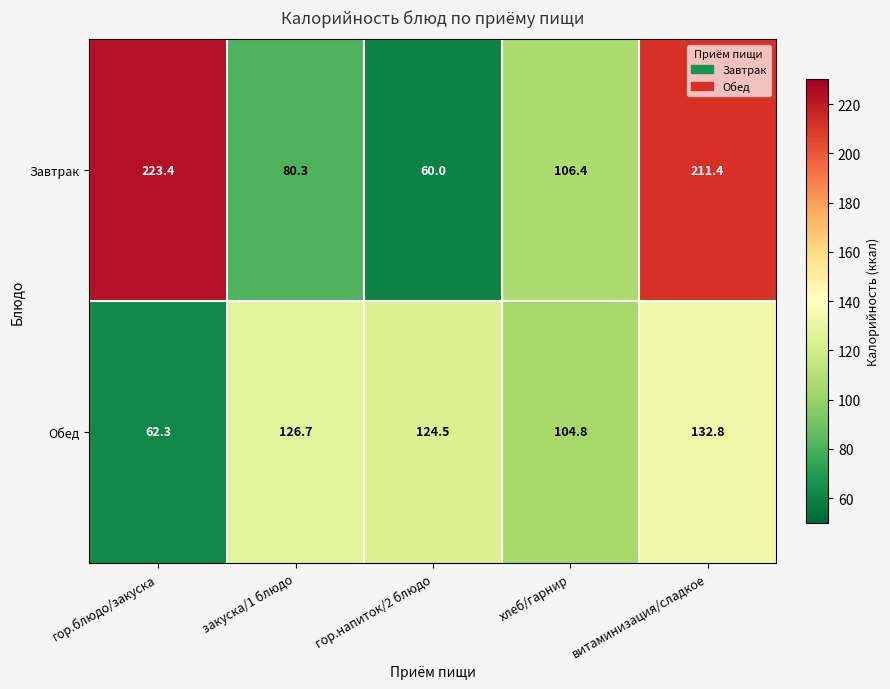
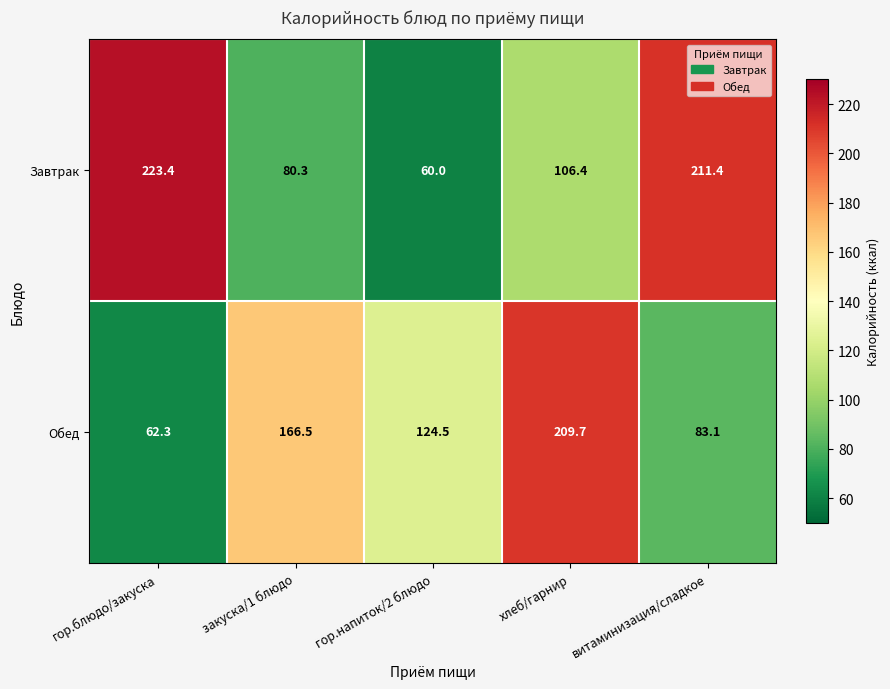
  {
    "Завтрак": {
      "гор.блюдо/закуска": 223.4,
      "закуска/1 блюдо": 80.3,
      "гор.напиток/2 блюдо": 60.0,
      "хлеб/гарнир": 106.4,
      "витаминизация/сладкое": 211.4
    },
    "Обед": {
      "гор.блюдо/закуска": 62.3,
-     "закуска/1 блюдо": 126.7,
+     "закуска/1 блюдо": 166.5,
      "гор.напиток/2 блюдо": 124.5,
-     "хлеб/гарнир": 104.8,
-     "витаминизация/сладкое": 132.8
+     "хлеб/гарнир": 209.7,
+     "витаминизация/сладкое": 83.1
    }
  }
